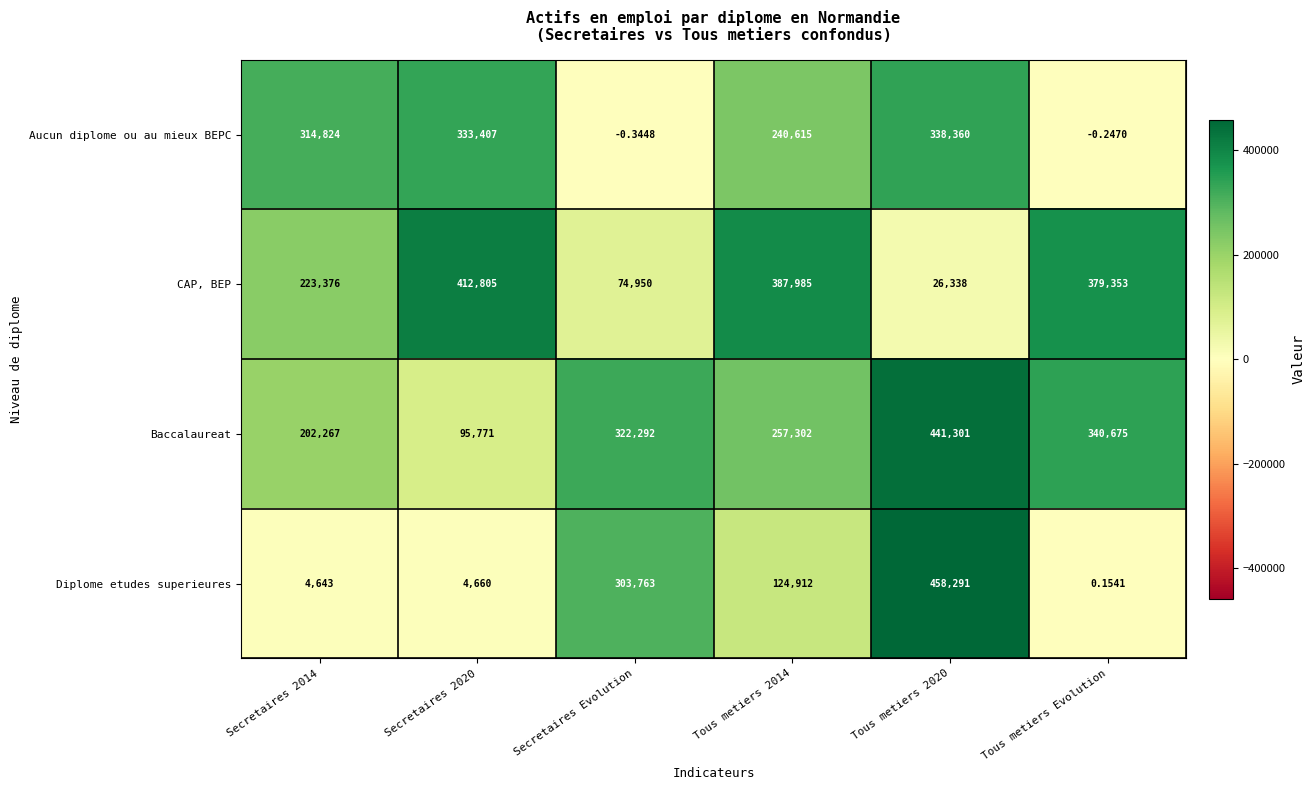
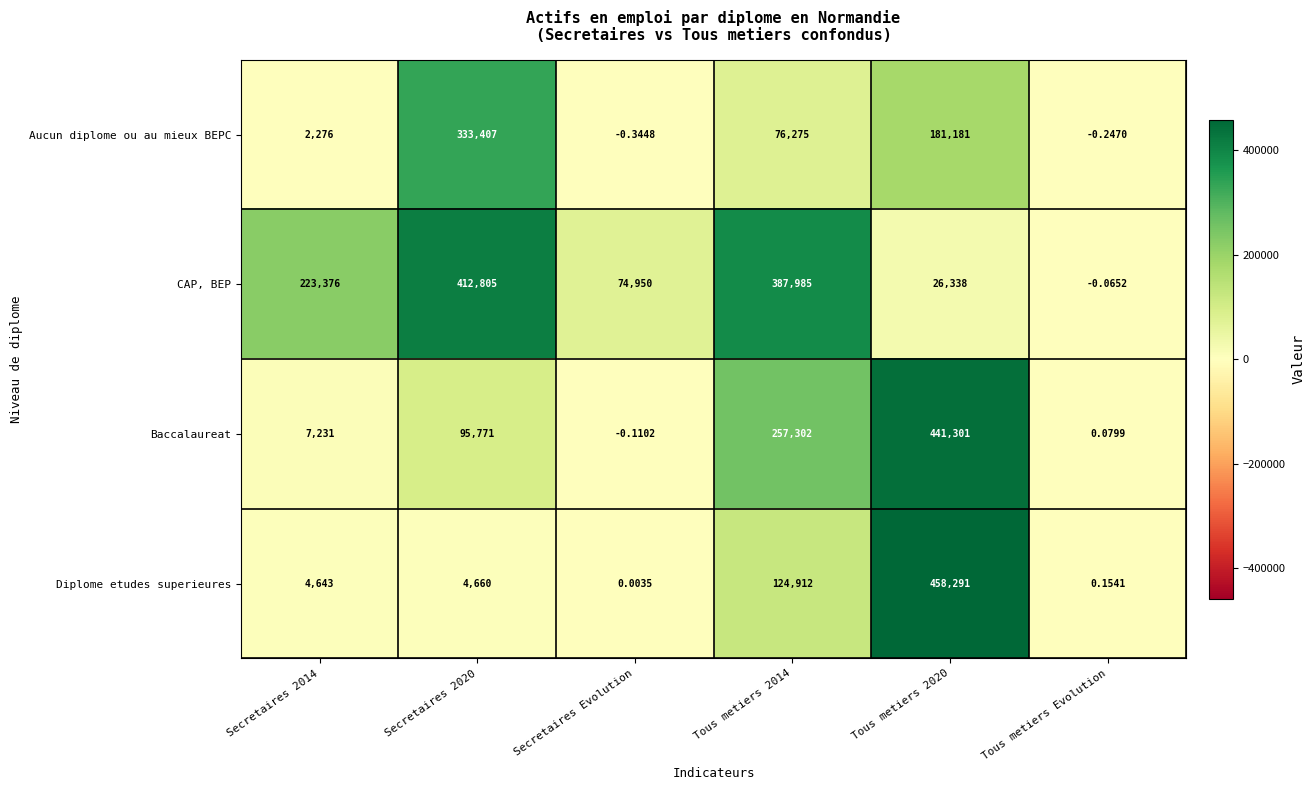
  {
    "Aucun diplome ou au mieux BEPC": {
-     "Secretaires 2014": "314,824",
+     "Secretaires 2014": "2,276",
      "Secretaires 2020": "333,407",
      "Secretaires Evolution": "-0.3448",
-     "Tous metiers 2014": "240,615",
-     "Tous metiers 2020": "338,360",
+     "Tous metiers 2014": "76,275",
+     "Tous metiers 2020": "181,181",
      "Tous metiers Evolution": "-0.2470"
    },
    "CAP, BEP": {
      "Secretaires 2014": "223,376",
      "Secretaires 2020": "412,805",
      "Secretaires Evolution": "74,950",
      "Tous metiers 2014": "387,985",
      "Tous metiers 2020": "26,338",
-     "Tous metiers Evolution": "379,353"
+     "Tous metiers Evolution": "-0.0652"
    },
    "Baccalaureat": {
-     "Secretaires 2014": "202,267",
+     "Secretaires 2014": "7,231",
      "Secretaires 2020": "95,771",
-     "Secretaires Evolution": "322,292",
+     "Secretaires Evolution": "-0.1102",
      "Tous metiers 2014": "257,302",
      "Tous metiers 2020": "441,301",
-     "Tous metiers Evolution": "340,675"
+     "Tous metiers Evolution": "0.0799"
    },
    "Diplome etudes superieures": {
      "Secretaires 2014": "4,643",
      "Secretaires 2020": "4,660",
-     "Secretaires Evolution": "303,763",
+     "Secretaires Evolution": "0.0035",
      "Tous metiers 2014": "124,912",
      "Tous metiers 2020": "458,291",
      "Tous metiers Evolution": "0.1541"
    }
  }
